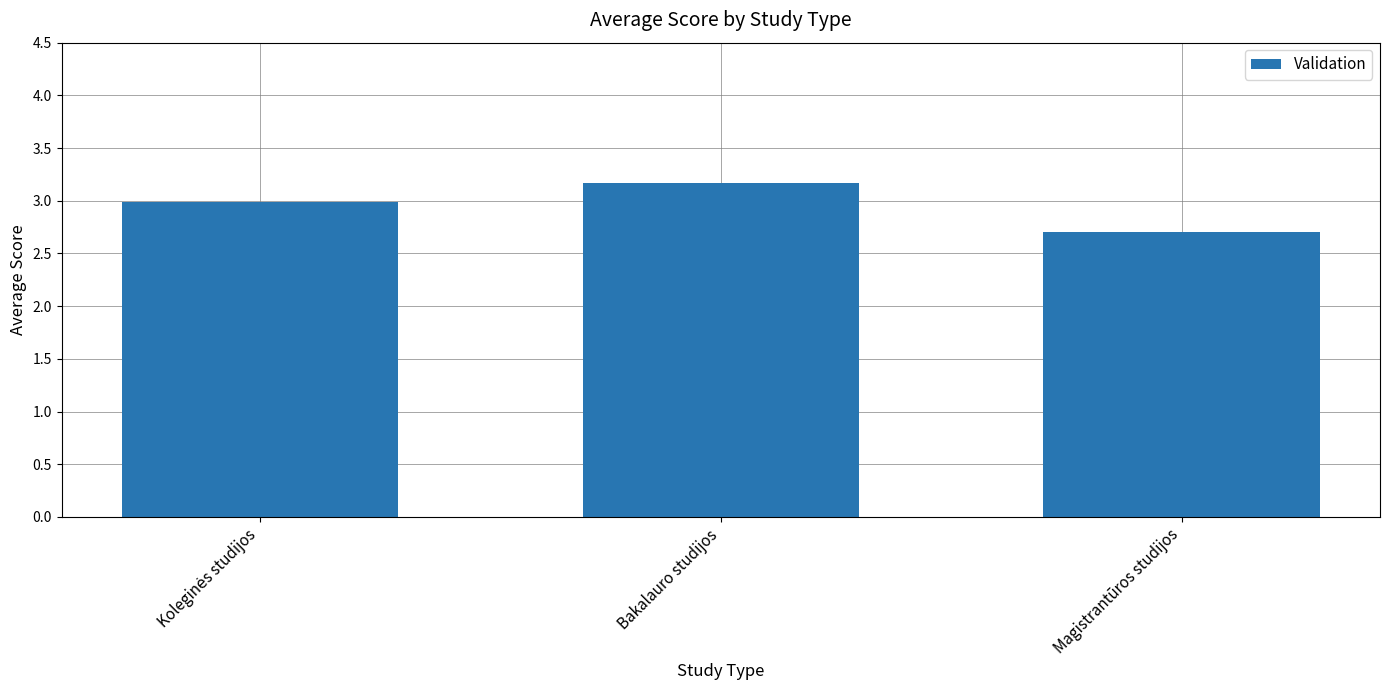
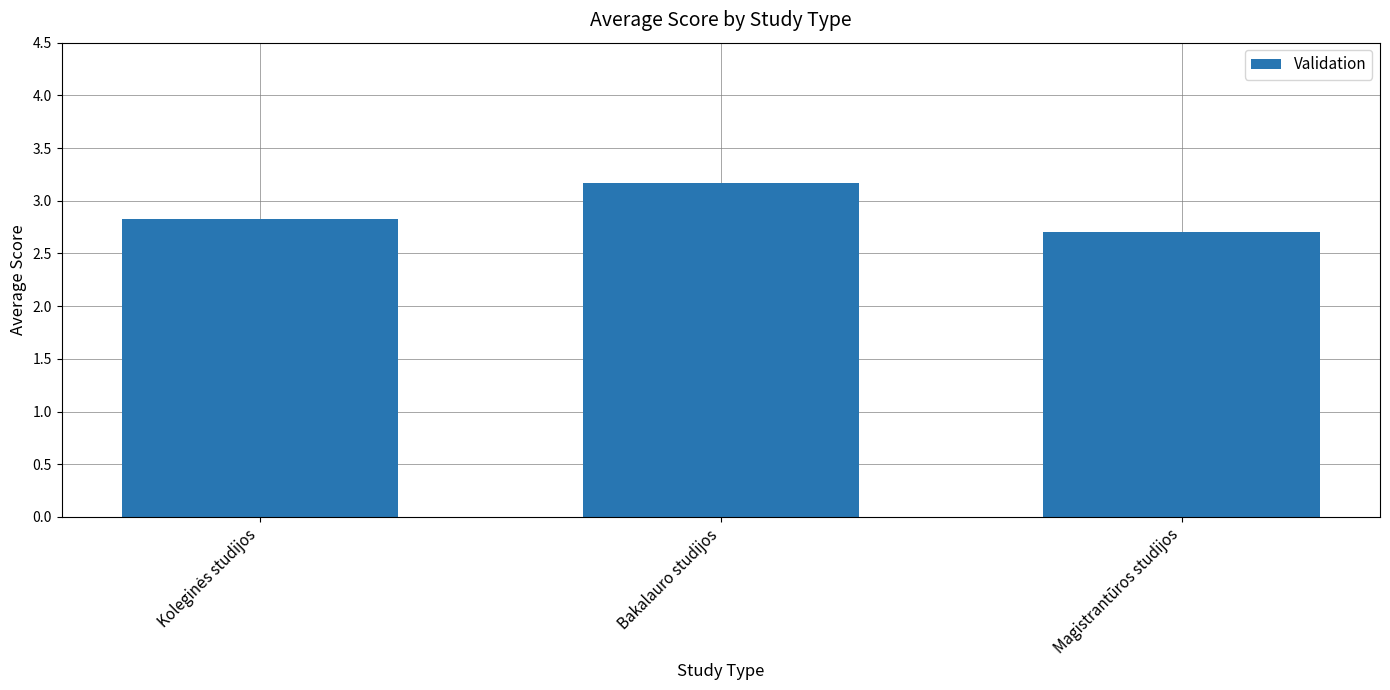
  {
-   "Koleginės studijos": 2.99,
+   "Koleginės studijos": 2.83,
    "Bakalauro studijos": 3.17,
    "Magistrantūros studijos": 2.70
  }
